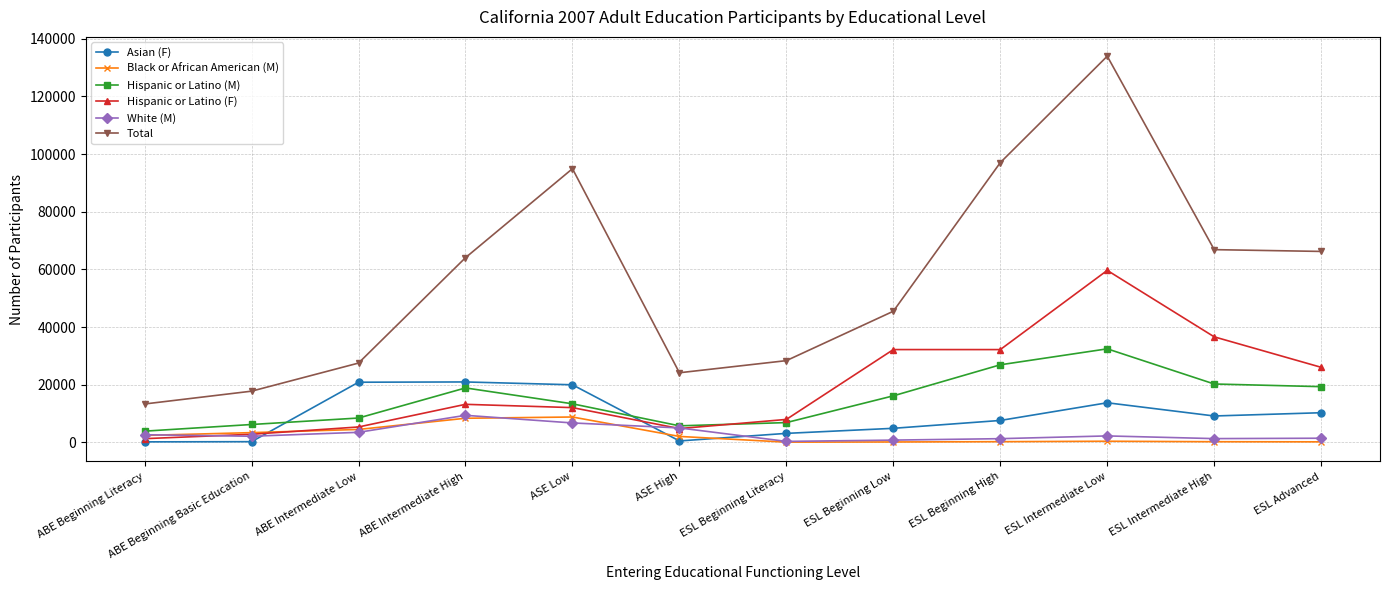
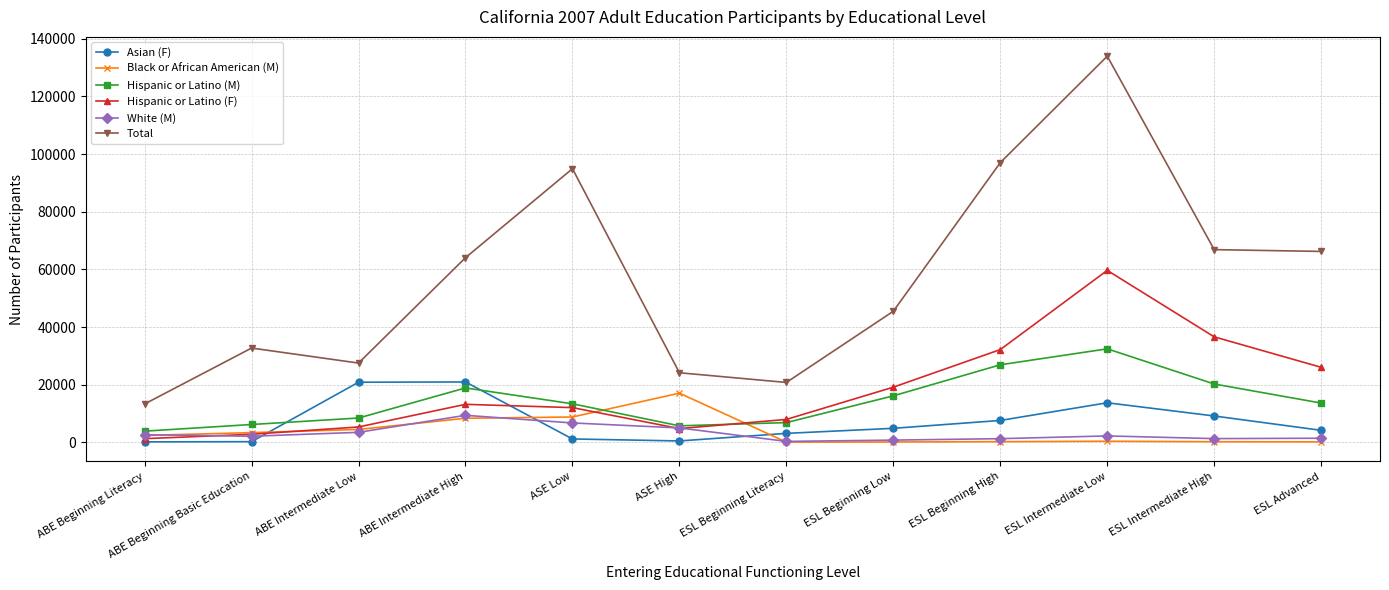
  {
    "Asian (F)": {
      "ABE Beginning Literacy": 0,
      "ABE Beginning Basic Education": 0,
      "ABE Intermediate Low": 21000,
      "ABE Intermediate High": 21000,
-     "ASE Low": 20000,
+     "ASE Low": 1000,
      "ASE High": 0,
      "ESL Beginning Literacy": 3000,
      "ESL Beginning Low": 5000,
      "ESL Beginning High": 8000,
      "ESL Intermediate Low": 14000,
      "ESL Intermediate High": 9000,
-     "ESL Advanced": 10000
+     "ESL Advanced": 4000
    },
    "Black or African American (M)": {
      "ABE Intermediate High": 8000,
      "ASE Low": 9000,
-     "ASE High": 2000,
+     "ASE High": 17000,
      "ESL Beginning High": 0,
      "ESL Intermediate Low": 0,
      "ESL Intermediate High": 0,
      "ESL Advanced": 0
    },
    "Hispanic or Latino (M)": {
      "ABE Beginning Literacy": 4000,
      "ABE Beginning Basic Education": 6000,
      "ABE Intermediate Low": 8000,
      "ABE Intermediate High": 19000,
      "ASE Low": 13000,
      "ESL Beginning Literacy": 7000,
      "ESL Beginning Low": 16000,
      "ESL Beginning High": 27000,
      "ESL Intermediate Low": 32000,
      "ESL Intermediate High": 20000,
-     "ESL Advanced": 19000
+     "ESL Advanced": 14000
    },
    "Hispanic or Latino (F)": {
      "ABE Beginning Literacy": 1000,
      "ABE Intermediate High": 13000,
      "ASE Low": 12000,
      "ESL Beginning Literacy": 8000,
-     "ESL Beginning Low": 32000,
+     "ESL Beginning Low": 19000,
      "ESL Beginning High": 32000,
      "ESL Intermediate Low": 60000,
      "ESL Intermediate High": 37000,
      "ESL Advanced": 26000
    },
    "White (M)": {
      "ABE Intermediate Low": 3000,
      "ABE Intermediate High": 9000,
      "ASE Low": 7000,
      "ESL Beginning High": 1000,
      "ESL Intermediate Low": 2000,
      "ESL Intermediate High": 1000,
      "ESL Advanced": 1000
    },
    "Total": {
      "ABE Beginning Literacy": 13000,
-     "ABE Beginning Basic Education": 18000,
+     "ABE Beginning Basic Education": 33000,
      "ABE Intermediate Low": 27000,
      "ABE Intermediate High": 64000,
      "ASE Low": 95000,
      "ASE High": 24000,
-     "ESL Beginning Literacy": 28000,
+     "ESL Beginning Literacy": 21000,
      "ESL Beginning Low": 45000,
      "ESL Beginning High": 97000,
      "ESL Intermediate Low": 134000,
      "ESL Intermediate High": 67000,
      "ESL Advanced": 66000
    }
  }
